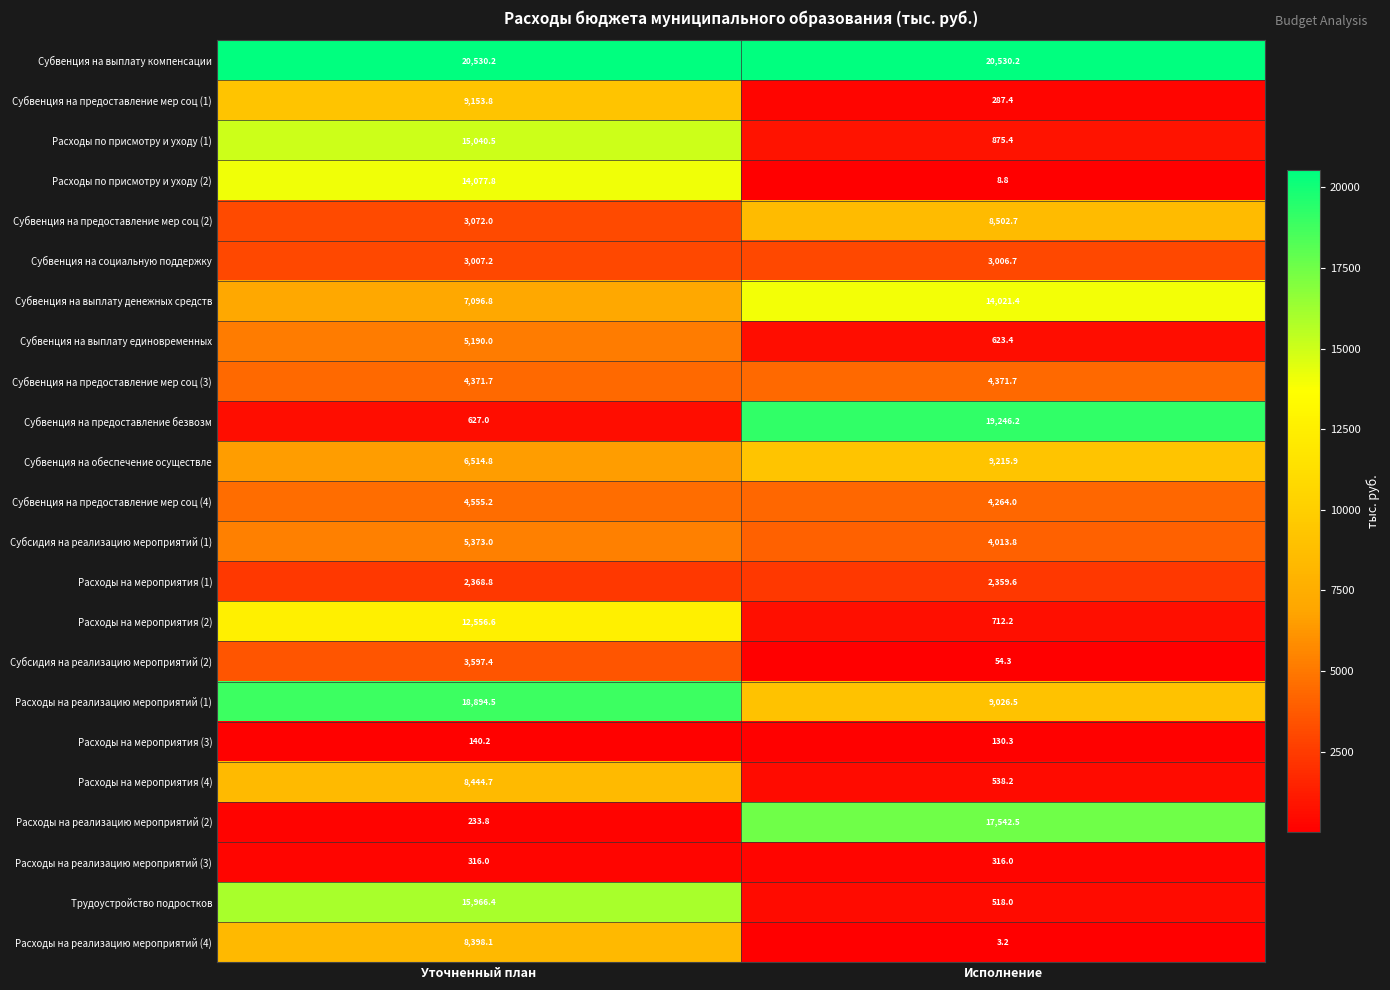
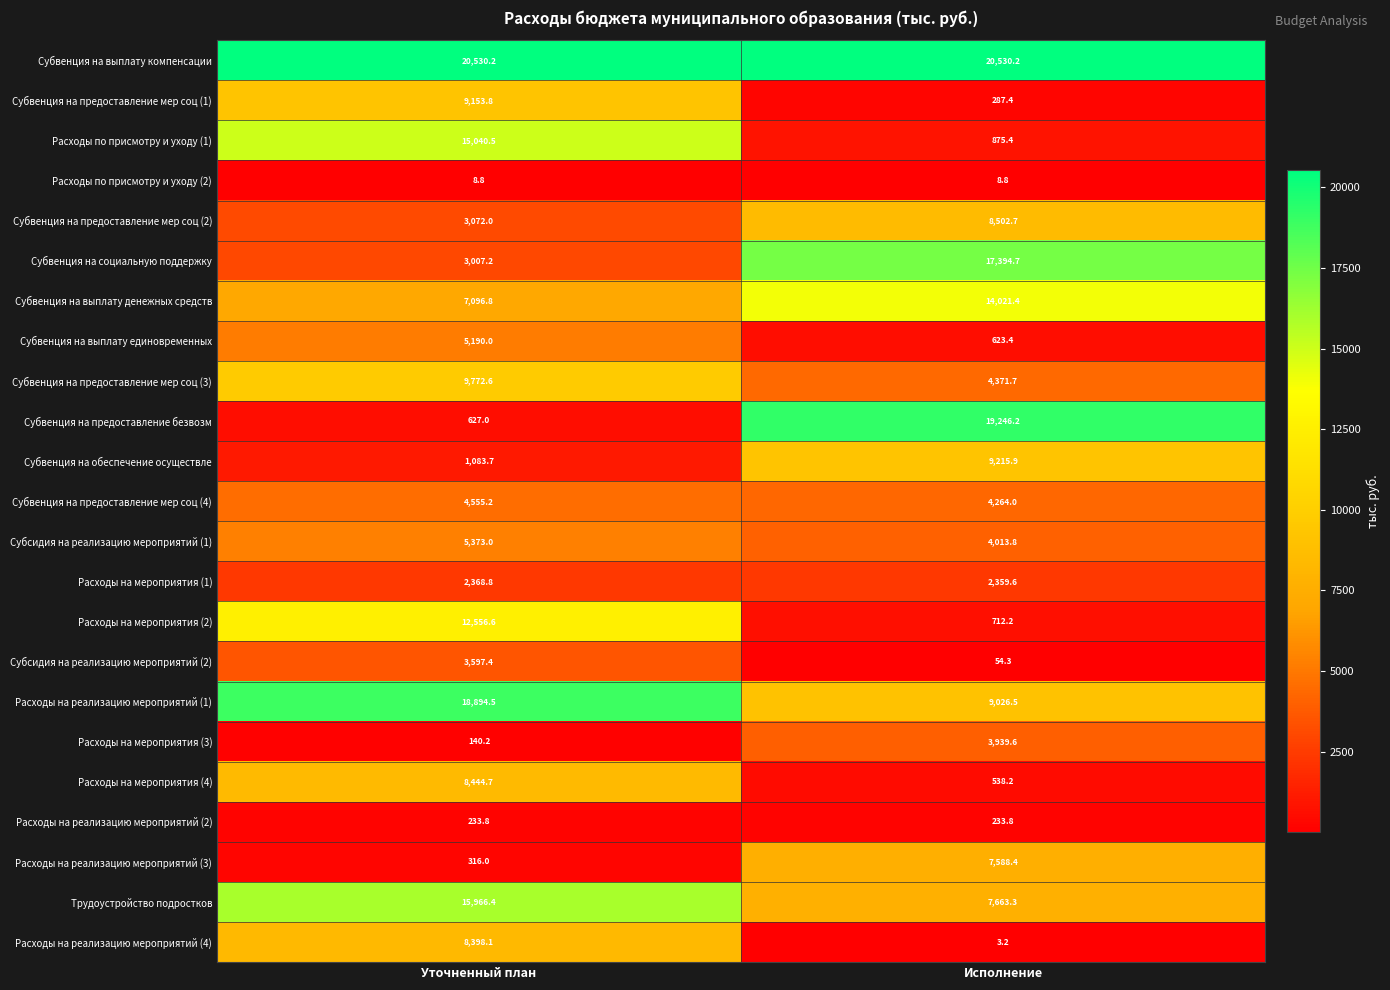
  {
    "Субвенция на выплату компенсации": {
      "Уточненный план": "20,530.2",
      "Исполнение": "20,530.2"
    },
    "Субвенция на предоставление мер соц (1)": {
      "Уточненный план": "9,153.8",
      "Исполнение": "287.4"
    },
    "Расходы по присмотру и уходу (1)": {
      "Уточненный план": "15,040.5",
      "Исполнение": "875.4"
    },
    "Расходы по присмотру и уходу (2)": {
-     "Уточненный план": "14,077.8",
+     "Уточненный план": "8.8",
      "Исполнение": "8.8"
    },
    "Субвенция на предоставление мер соц (2)": {
      "Уточненный план": "3,072.0",
      "Исполнение": "8,502.7"
    },
    "Субвенция на социальную поддержку": {
      "Уточненный план": "3,007.2",
-     "Исполнение": "3,006.7"
+     "Исполнение": "17,394.7"
    },
    "Субвенция на выплату денежных средств": {
      "Уточненный план": "7,096.8",
      "Исполнение": "14,021.4"
    },
    "Субвенция на выплату единовременных": {
      "Уточненный план": "5,190.0",
      "Исполнение": "623.4"
    },
    "Субвенция на предоставление мер соц (3)": {
-     "Уточненный план": "4,371.7",
+     "Уточненный план": "9,772.6",
      "Исполнение": "4,371.7"
    },
    "Субвенция на предоставление безвозм": {
      "Уточненный план": "627.0",
      "Исполнение": "19,246.2"
    },
    "Субвенция на обеспечение осуществле": {
-     "Уточненный план": "6,514.8",
+     "Уточненный план": "1,083.7",
      "Исполнение": "9,215.9"
    },
    "Субвенция на предоставление мер соц (4)": {
      "Уточненный план": "4,555.2",
      "Исполнение": "4,264.0"
    },
    "Субсидия на реализацию мероприятий (1)": {
      "Уточненный план": "5,373.0",
      "Исполнение": "4,013.8"
    },
    "Расходы на мероприятия (1)": {
      "Уточненный план": "2,368.8",
      "Исполнение": "2,359.6"
    },
    "Расходы на мероприятия (2)": {
      "Уточненный план": "12,556.6",
      "Исполнение": "712.2"
    },
    "Субсидия на реализацию мероприятий (2)": {
      "Уточненный план": "3,597.4",
      "Исполнение": "54.3"
    },
    "Расходы на реализацию мероприятий (1)": {
      "Уточненный план": "18,894.5",
      "Исполнение": "9,026.5"
    },
    "Расходы на мероприятия (3)": {
      "Уточненный план": "140.2",
-     "Исполнение": "130.3"
+     "Исполнение": "3,939.6"
    },
    "Расходы на мероприятия (4)": {
      "Уточненный план": "8,444.7",
      "Исполнение": "538.2"
    },
    "Расходы на реализацию мероприятий (2)": {
      "Уточненный план": "233.8",
-     "Исполнение": "17,542.5"
+     "Исполнение": "233.8"
    },
    "Расходы на реализацию мероприятий (3)": {
      "Уточненный план": "316.0",
-     "Исполнение": "316.0"
+     "Исполнение": "7,588.4"
    },
    "Трудоустройство подростков": {
      "Уточненный план": "15,966.4",
-     "Исполнение": "518.0"
+     "Исполнение": "7,663.3"
    },
    "Расходы на реализацию мероприятий (4)": {
      "Уточненный план": "8,398.1",
      "Исполнение": "3.2"
    }
  }
